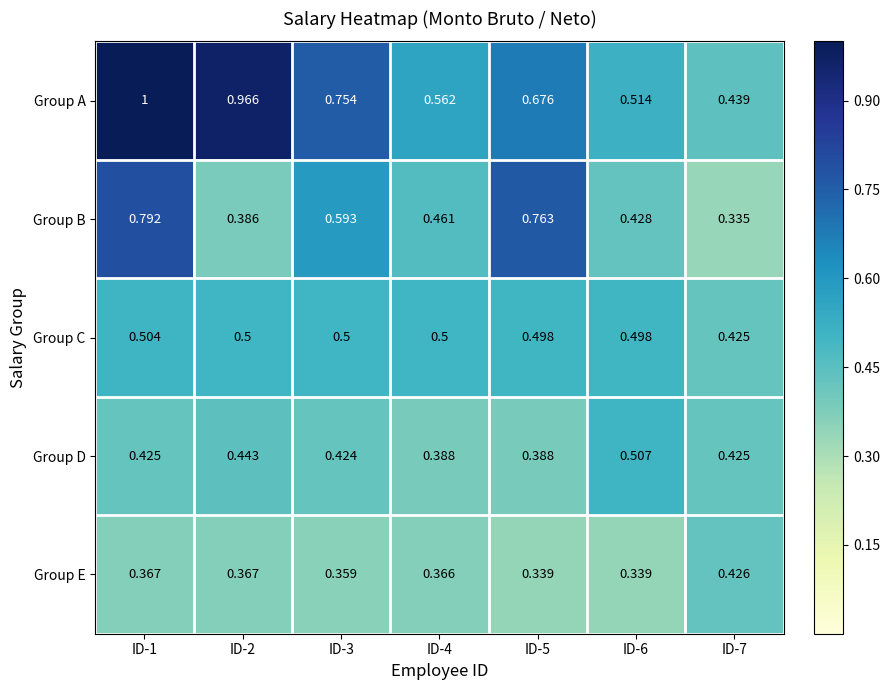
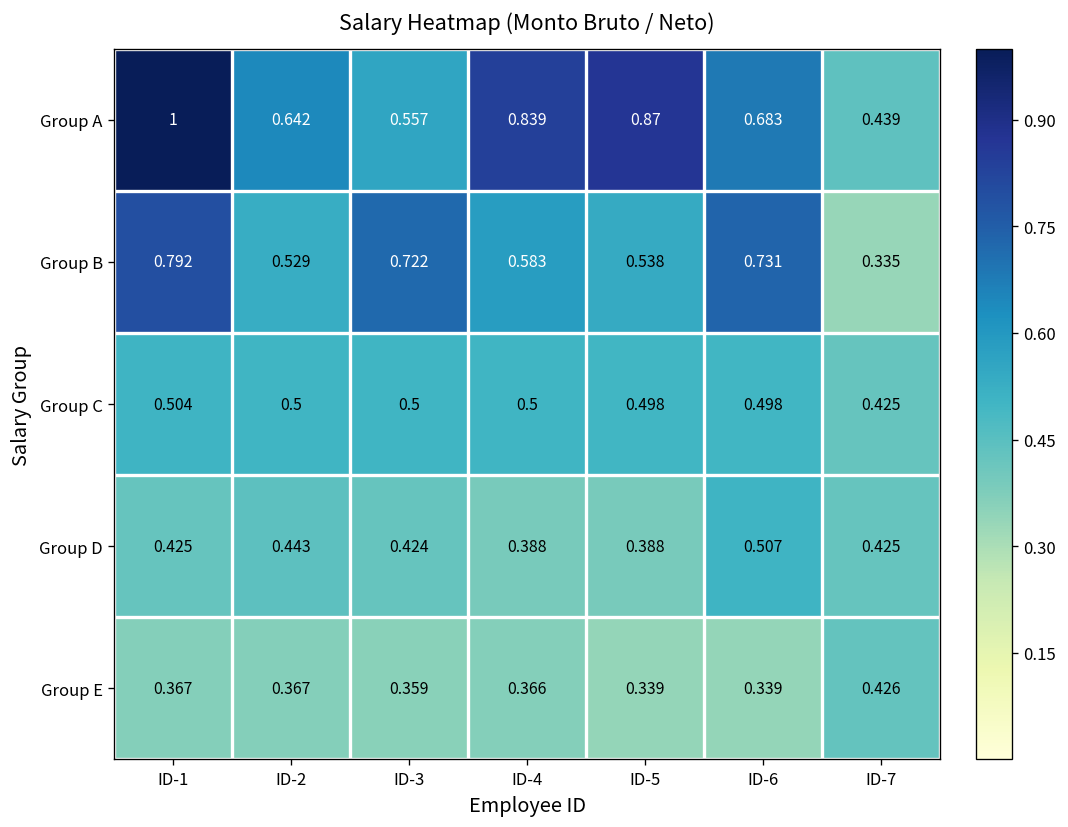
  {
    "Group A": {
      "ID-1": 1,
-     "ID-2": 0.966,
-     "ID-3": 0.754,
-     "ID-4": 0.562,
-     "ID-5": 0.676,
-     "ID-6": 0.514,
+     "ID-2": 0.642,
+     "ID-3": 0.557,
+     "ID-4": 0.839,
+     "ID-5": 0.87,
+     "ID-6": 0.683,
      "ID-7": 0.439
    },
    "Group B": {
      "ID-1": 0.792,
-     "ID-2": 0.386,
-     "ID-3": 0.593,
-     "ID-4": 0.461,
-     "ID-5": 0.763,
-     "ID-6": 0.428,
+     "ID-2": 0.529,
+     "ID-3": 0.722,
+     "ID-4": 0.583,
+     "ID-5": 0.538,
+     "ID-6": 0.731,
      "ID-7": 0.335
    },
    "Group C": {
      "ID-1": 0.504,
      "ID-2": 0.5,
      "ID-3": 0.5,
      "ID-4": 0.5,
      "ID-5": 0.498,
      "ID-6": 0.498,
      "ID-7": 0.425
    },
    "Group D": {
      "ID-1": 0.425,
      "ID-2": 0.443,
      "ID-3": 0.424,
      "ID-4": 0.388,
      "ID-5": 0.388,
      "ID-6": 0.507,
      "ID-7": 0.425
    },
    "Group E": {
      "ID-1": 0.367,
      "ID-2": 0.367,
      "ID-3": 0.359,
      "ID-4": 0.366,
      "ID-5": 0.339,
      "ID-6": 0.339,
      "ID-7": 0.426
    }
  }
